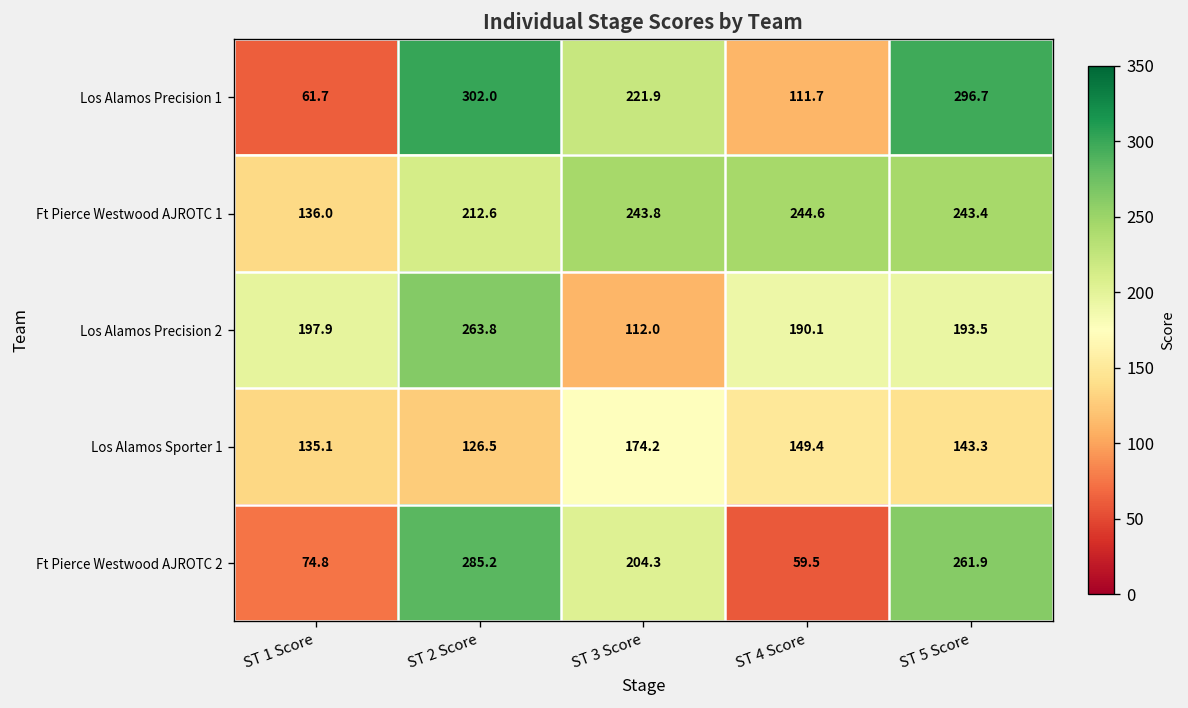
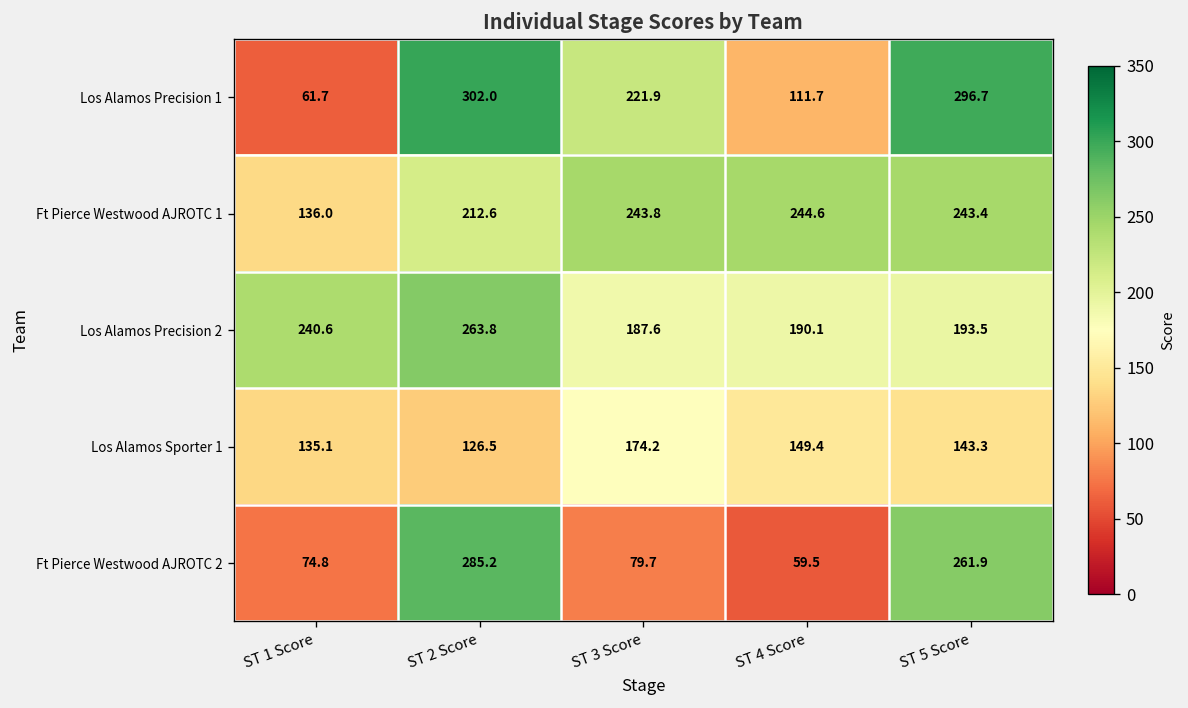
  {
    "Los Alamos Precision 1": {
      "ST 1 Score": 61.7,
      "ST 2 Score": 302.0,
      "ST 3 Score": 221.9,
      "ST 4 Score": 111.7,
      "ST 5 Score": 296.7
    },
    "Ft Pierce Westwood AJROTC 1": {
      "ST 1 Score": 136.0,
      "ST 2 Score": 212.6,
      "ST 3 Score": 243.8,
      "ST 4 Score": 244.6,
      "ST 5 Score": 243.4
    },
    "Los Alamos Precision 2": {
-     "ST 1 Score": 197.9,
+     "ST 1 Score": 240.6,
      "ST 2 Score": 263.8,
-     "ST 3 Score": 112.0,
+     "ST 3 Score": 187.6,
      "ST 4 Score": 190.1,
      "ST 5 Score": 193.5
    },
    "Los Alamos Sporter 1": {
      "ST 1 Score": 135.1,
      "ST 2 Score": 126.5,
      "ST 3 Score": 174.2,
      "ST 4 Score": 149.4,
      "ST 5 Score": 143.3
    },
    "Ft Pierce Westwood AJROTC 2": {
      "ST 1 Score": 74.8,
      "ST 2 Score": 285.2,
-     "ST 3 Score": 204.3,
+     "ST 3 Score": 79.7,
      "ST 4 Score": 59.5,
      "ST 5 Score": 261.9
    }
  }
